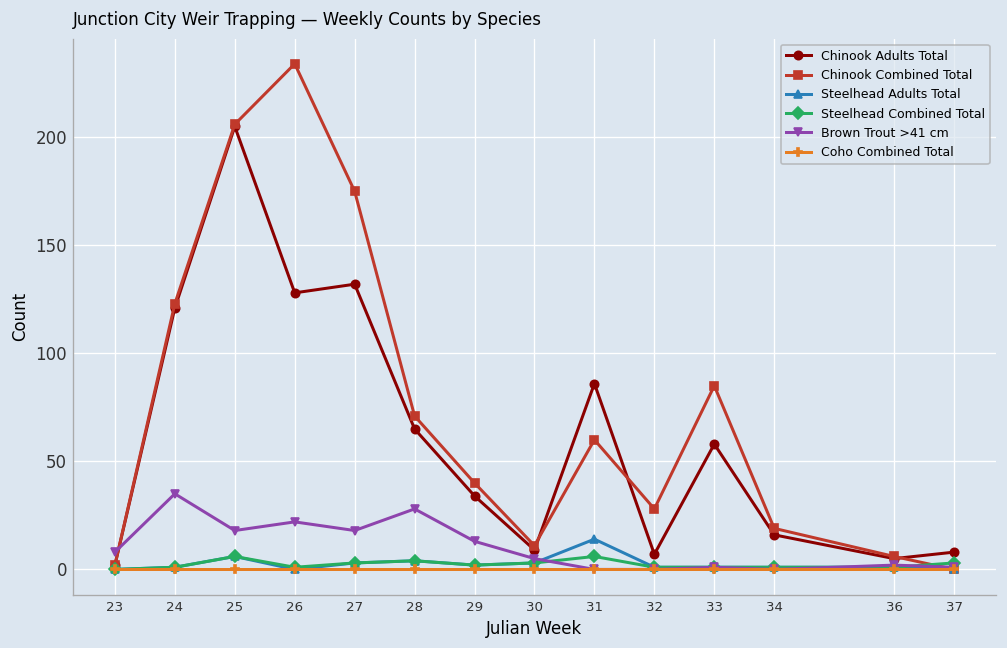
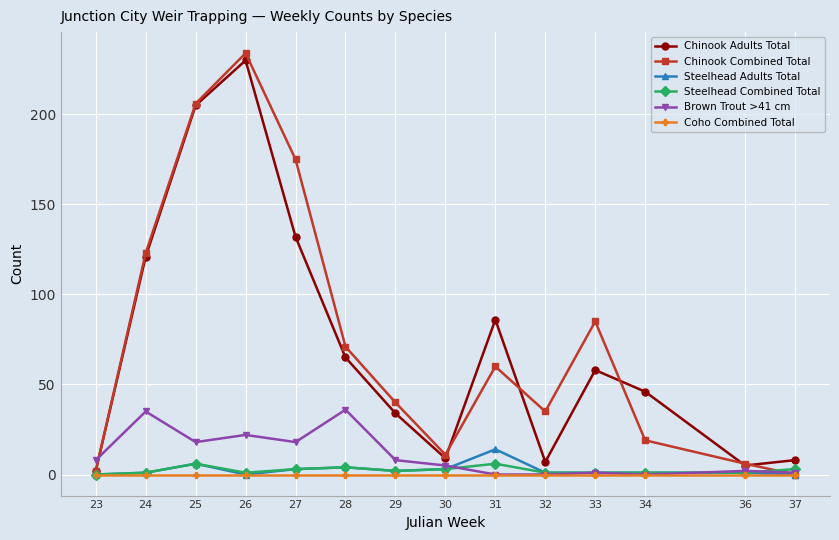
  {
    "Chinook Adults Total": {
      "24": 121,
-     "26": 128,
+     "26": 230,
      "27": 132,
      "28": 65,
      "29": 34,
      "30": 9,
      "31": 86,
      "32": 7,
      "33": 58,
-     "34": 16,
+     "34": 46,
      "37": 8
    },
    "Chinook Combined Total": {
      "24": 123,
      "26": 234,
      "27": 175,
      "28": 71,
      "29": 40,
      "30": 11,
      "31": 60,
-     "32": 28,
+     "32": 35,
      "33": 85,
      "34": 19
    },
    "Steelhead Adults Total": {
      "31": 14
    },
    "Steelhead Combined Total": {
      "31": 6,
      "37": 3
    },
    "Brown Trout >41 cm": {
      "23": 8,
      "24": 35,
      "25": 18,
      "26": 22,
      "27": 18,
-     "28": 28,
-     "29": 13,
+     "28": 36,
+     "29": 8,
      "30": 5
    },
    "Coho Combined Total": {
      "25": 0,
      "27": 0,
      "28": 0,
      "29": 0,
      "30": 0
    }
  }
